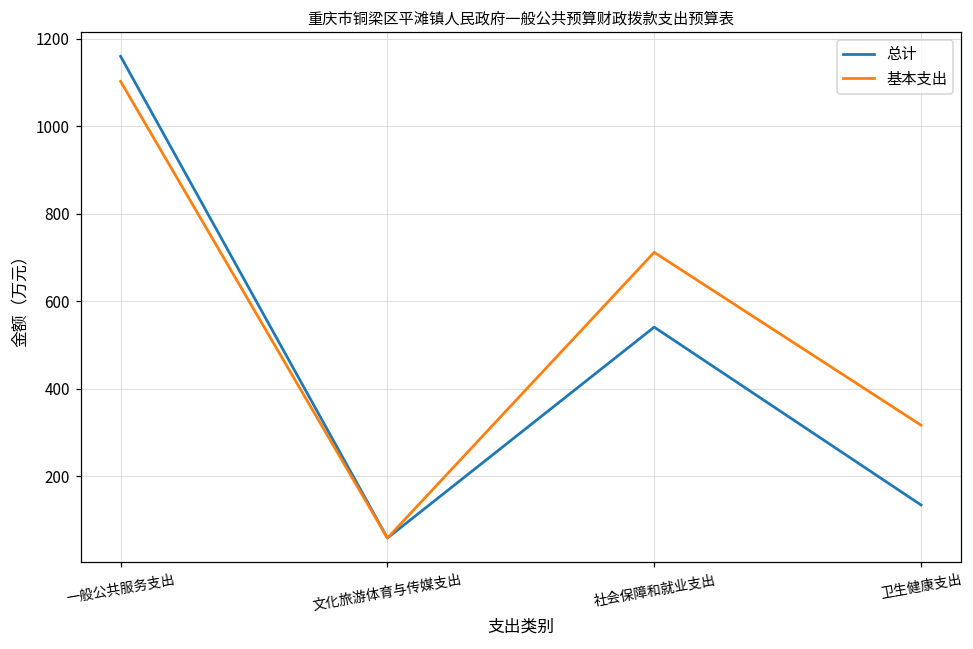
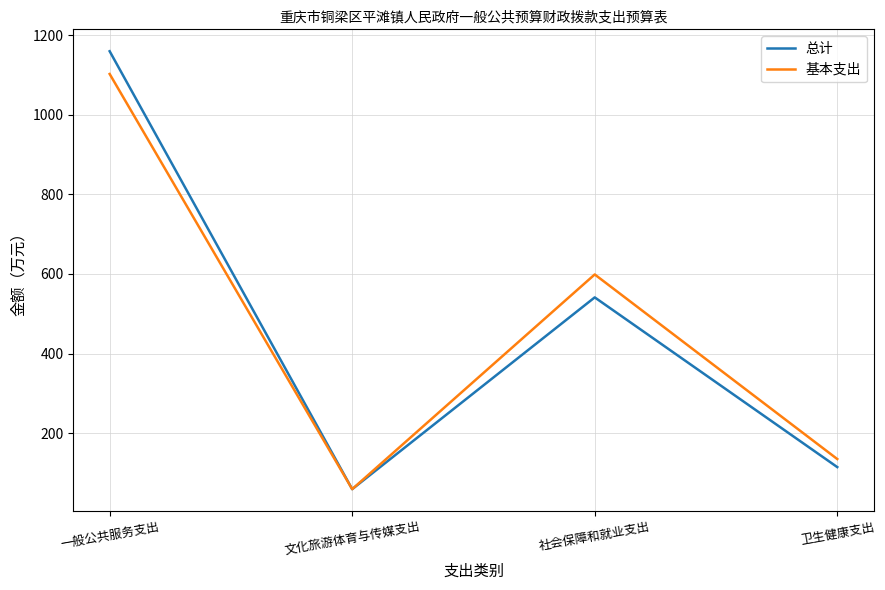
  {
    "总计": {
      "一般公共服务支出": 1160,
      "社会保障和就业支出": 540,
-     "卫生健康支出": 130
+     "卫生健康支出": 110
    },
    "基本支出": {
      "一般公共服务支出": 1100,
-     "社会保障和就业支出": 710,
-     "卫生健康支出": 320
+     "社会保障和就业支出": 600,
+     "卫生健康支出": 130
    }
  }
